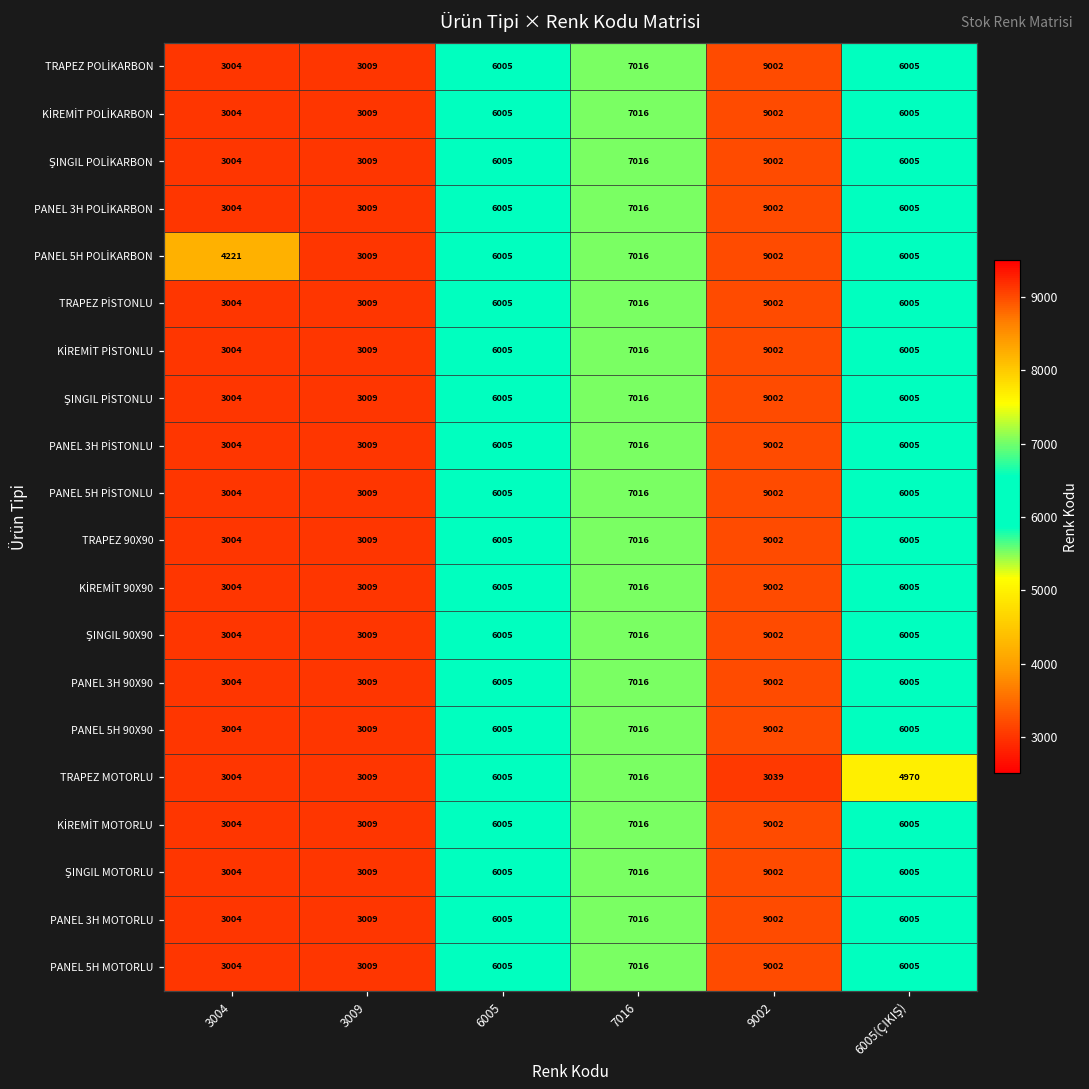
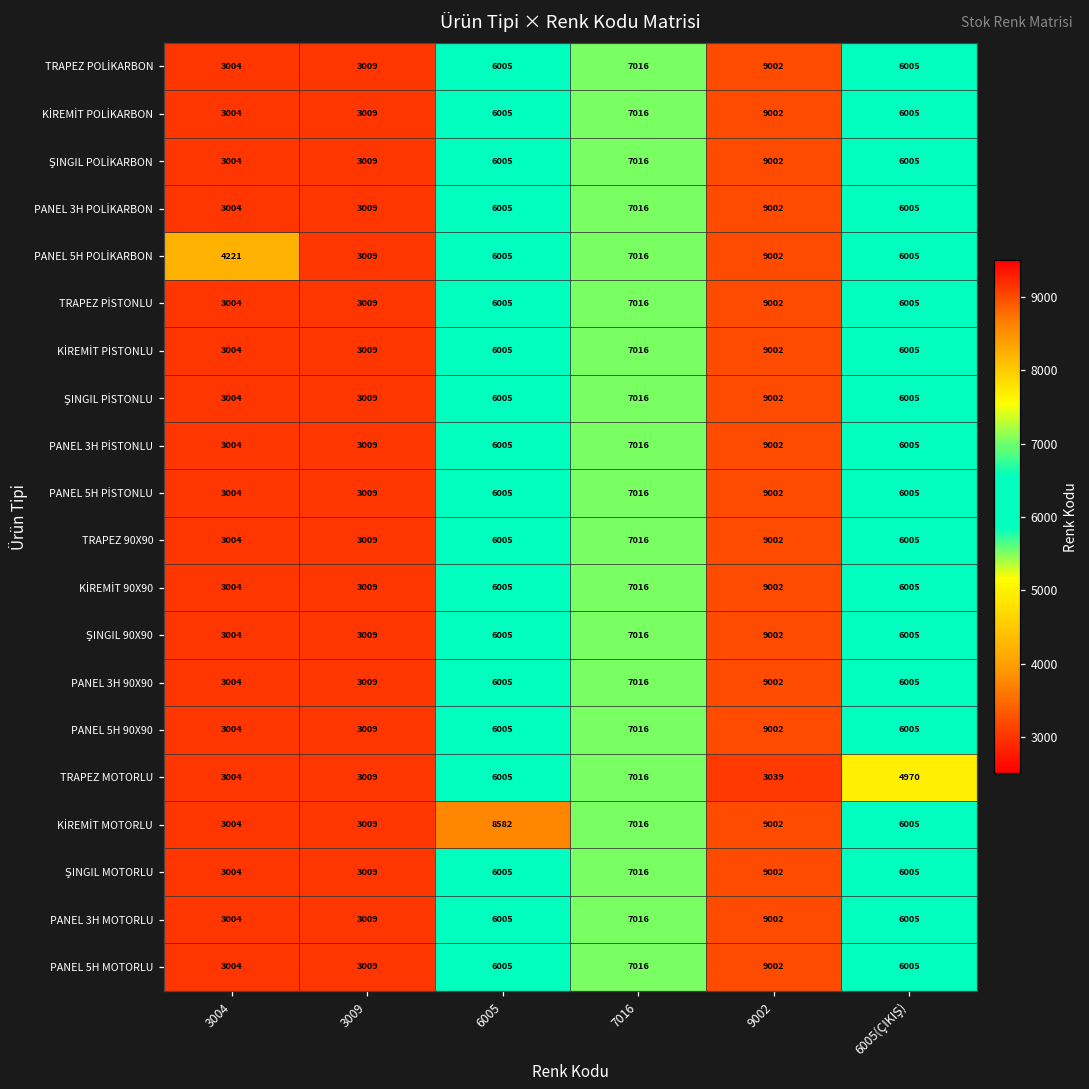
  {
    "TRAPEZ POLİKARBON": {
      "3004": 3004,
      "3009": 3009,
      "6005": 6005,
      "7016": 7016,
      "9002": 9002,
      "6005(ÇIKIŞ)": 6005
    },
    "KİREMİT POLİKARBON": {
      "3004": 3004,
      "3009": 3009,
      "6005": 6005,
      "7016": 7016,
      "9002": 9002,
      "6005(ÇIKIŞ)": 6005
    },
    "ŞINGIL POLİKARBON": {
      "3004": 3004,
      "3009": 3009,
      "6005": 6005,
      "7016": 7016,
      "9002": 9002,
      "6005(ÇIKIŞ)": 6005
    },
    "PANEL 3H POLİKARBON": {
      "3004": 3004,
      "3009": 3009,
      "6005": 6005,
      "7016": 7016,
      "9002": 9002,
      "6005(ÇIKIŞ)": 6005
    },
    "PANEL 5H POLİKARBON": {
      "3004": 4221,
      "3009": 3009,
      "6005": 6005,
      "7016": 7016,
      "9002": 9002,
      "6005(ÇIKIŞ)": 6005
    },
    "TRAPEZ PİSTONLU": {
      "3004": 3004,
      "3009": 3009,
      "6005": 6005,
      "7016": 7016,
      "9002": 9002,
      "6005(ÇIKIŞ)": 6005
    },
    "KİREMİT PİSTONLU": {
      "3004": 3004,
      "3009": 3009,
      "6005": 6005,
      "7016": 7016,
      "9002": 9002,
      "6005(ÇIKIŞ)": 6005
    },
    "ŞINGIL PİSTONLU": {
      "3004": 3004,
      "3009": 3009,
      "6005": 6005,
      "7016": 7016,
      "9002": 9002,
      "6005(ÇIKIŞ)": 6005
    },
    "PANEL 3H PİSTONLU": {
      "3004": 3004,
      "3009": 3009,
      "6005": 6005,
      "7016": 7016,
      "9002": 9002,
      "6005(ÇIKIŞ)": 6005
    },
    "PANEL 5H PİSTONLU": {
      "3004": 3004,
      "3009": 3009,
      "6005": 6005,
      "7016": 7016,
      "9002": 9002,
      "6005(ÇIKIŞ)": 6005
    },
    "TRAPEZ 90X90": {
      "3004": 3004,
      "3009": 3009,
      "6005": 6005,
      "7016": 7016,
      "9002": 9002,
      "6005(ÇIKIŞ)": 6005
    },
    "KİREMİT 90X90": {
      "3004": 3004,
      "3009": 3009,
      "6005": 6005,
      "7016": 7016,
      "9002": 9002,
      "6005(ÇIKIŞ)": 6005
    },
    "ŞINGIL 90X90": {
      "3004": 3004,
      "3009": 3009,
      "6005": 6005,
      "7016": 7016,
      "9002": 9002,
      "6005(ÇIKIŞ)": 6005
    },
    "PANEL 3H 90X90": {
      "3004": 3004,
      "3009": 3009,
      "6005": 6005,
      "7016": 7016,
      "9002": 9002,
      "6005(ÇIKIŞ)": 6005
    },
    "PANEL 5H 90X90": {
      "3004": 3004,
      "3009": 3009,
      "6005": 6005,
      "7016": 7016,
      "9002": 9002,
      "6005(ÇIKIŞ)": 6005
    },
    "TRAPEZ MOTORLU": {
      "3004": 3004,
      "3009": 3009,
      "6005": 6005,
      "7016": 7016,
      "9002": 3039,
      "6005(ÇIKIŞ)": 4970
    },
    "KİREMİT MOTORLU": {
      "3004": 3004,
      "3009": 3009,
-     "6005": 6005,
+     "6005": 8582,
      "7016": 7016,
      "9002": 9002,
      "6005(ÇIKIŞ)": 6005
    },
    "ŞINGIL MOTORLU": {
      "3004": 3004,
      "3009": 3009,
      "6005": 6005,
      "7016": 7016,
      "9002": 9002,
      "6005(ÇIKIŞ)": 6005
    },
    "PANEL 3H MOTORLU": {
      "3004": 3004,
      "3009": 3009,
      "6005": 6005,
      "7016": 7016,
      "9002": 9002,
      "6005(ÇIKIŞ)": 6005
    },
    "PANEL 5H MOTORLU": {
      "3004": 3004,
      "3009": 3009,
      "6005": 6005,
      "7016": 7016,
      "9002": 9002,
      "6005(ÇIKIŞ)": 6005
    }
  }
